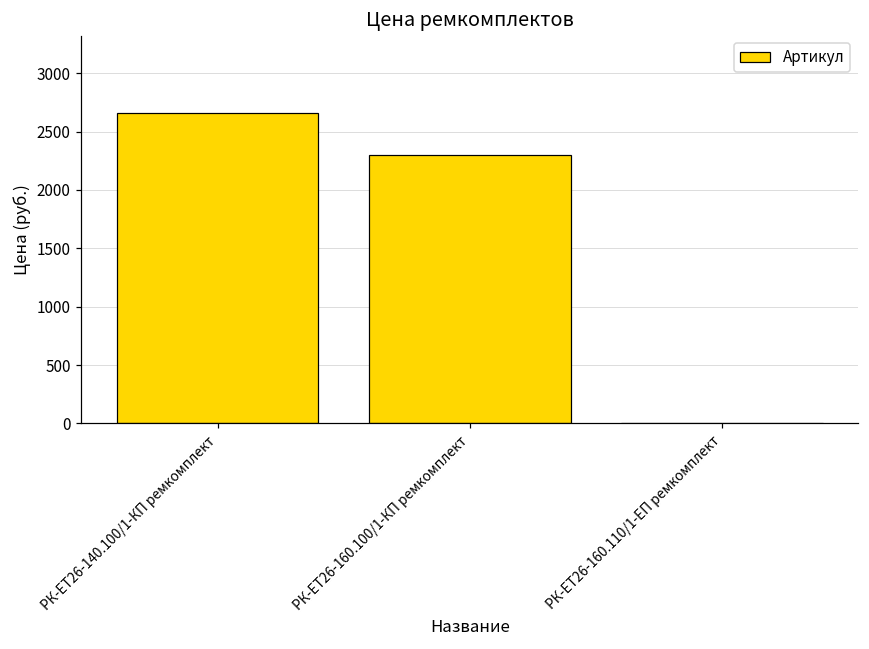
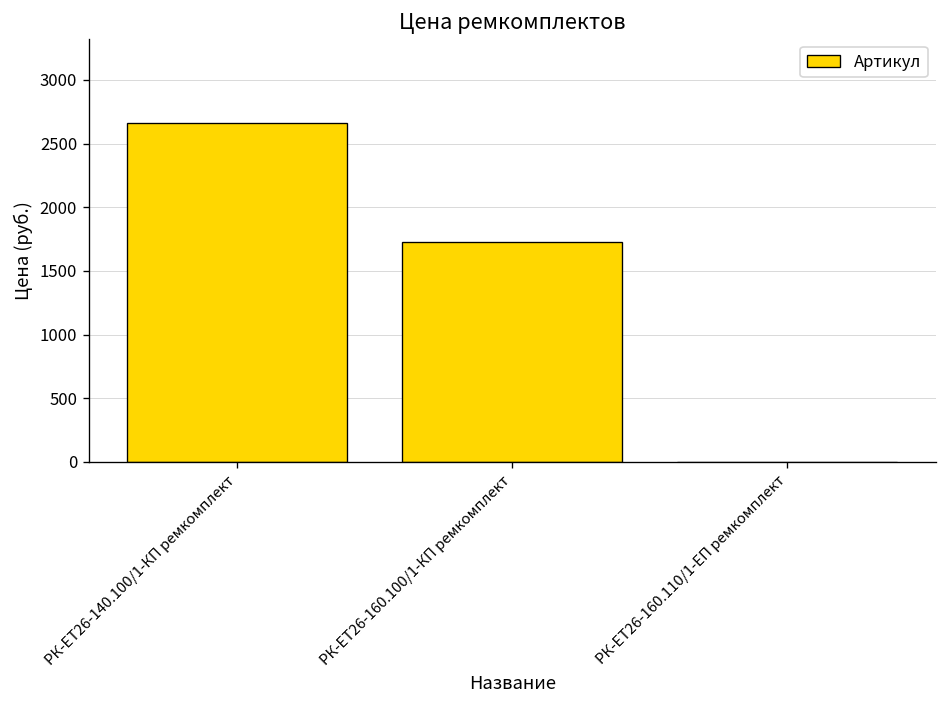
  {
    "РК-ЕТ26-140.100/1-КП ремкомплект": 2660,
-   "РК-ЕТ26-160.100/1-КП ремкомплект": 2300,
+   "РК-ЕТ26-160.100/1-КП ремкомплект": 1720,
    "РК-ЕТ26-160.110/1-ЕП ремкомплект": 0
  }
